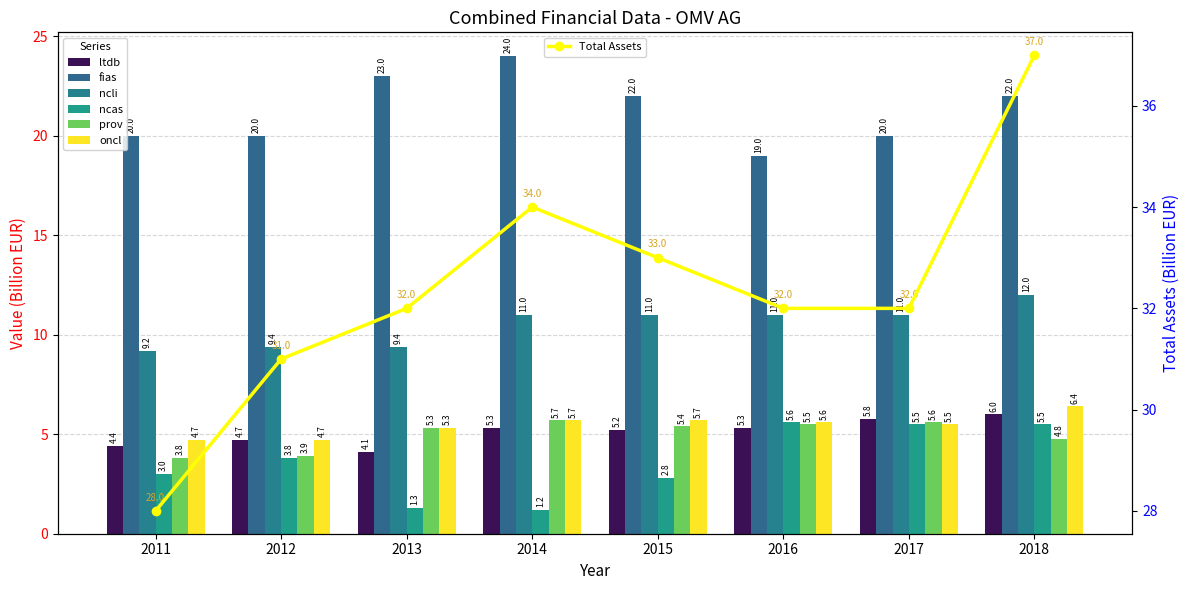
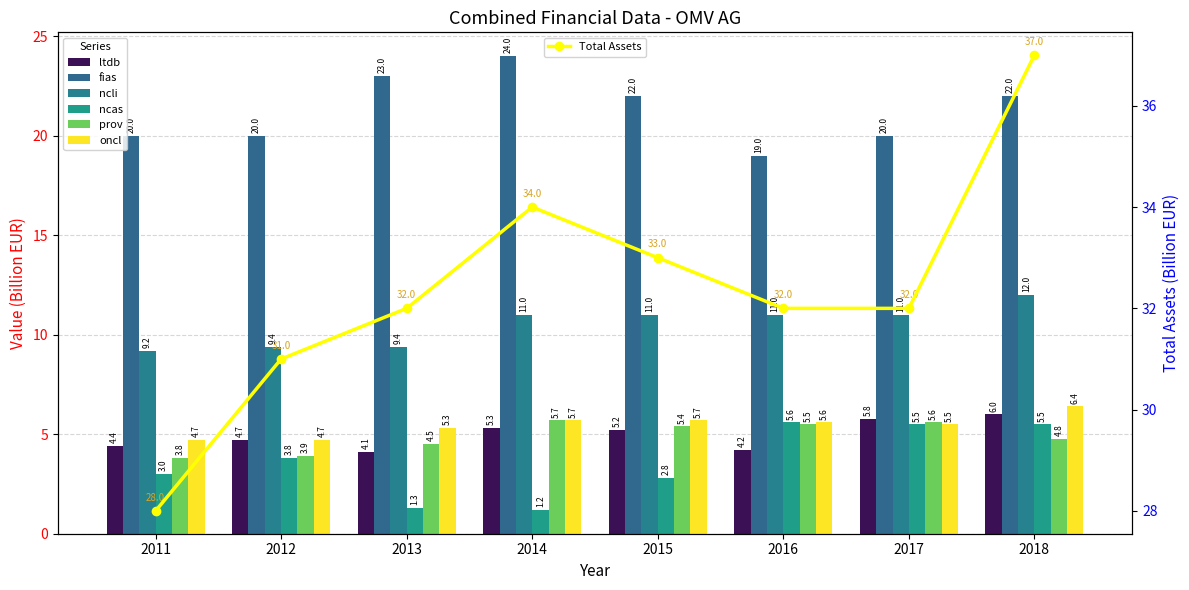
  {
    "ltdb": {
      "2011": 4.4,
      "2012": 4.7,
      "2013": 4.1,
      "2014": 5.3,
      "2015": 5.2,
-     "2016": 5.3,
+     "2016": 4.2,
      "2017": 5.8,
      "2018": 6.0
    },
    "prov": {
      "2011": 3.8,
      "2012": 3.9,
-     "2013": 5.3,
+     "2013": 4.5,
      "2014": 5.7,
      "2015": 5.4,
      "2016": 5.5,
      "2017": 5.6,
      "2018": 4.8
    }
  }
